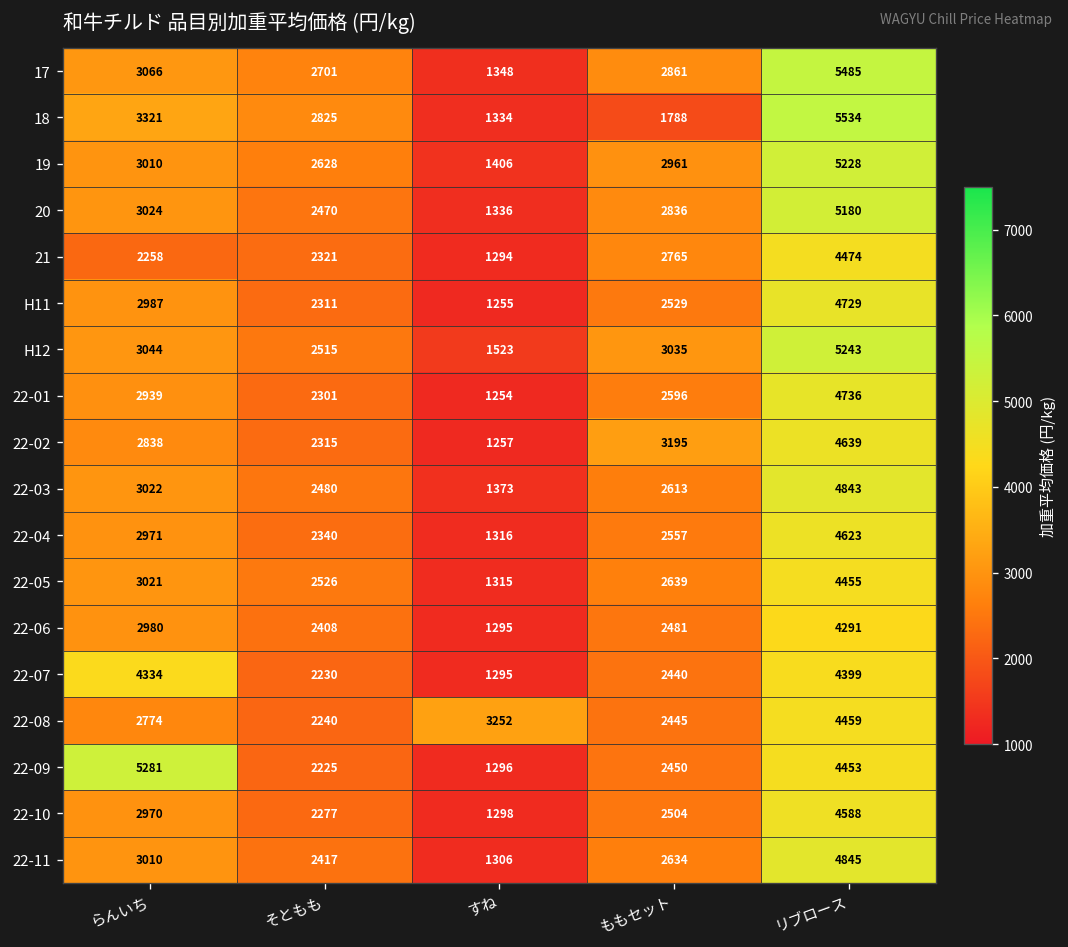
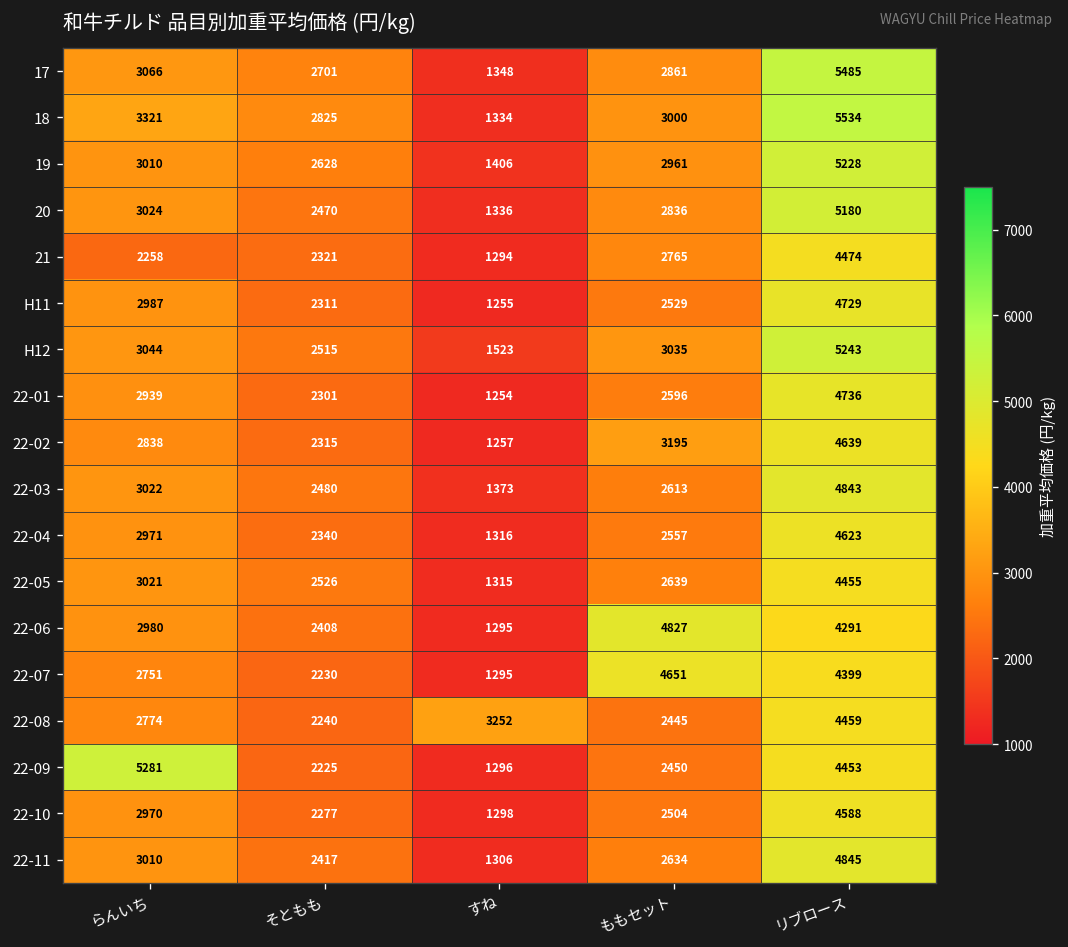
  {
    "17": {
      "らんいち": 3066,
      "そともも": 2701,
      "すね": 1348,
      "ももセット": 2861,
      "リブロース": 5485
    },
    "18": {
      "らんいち": 3321,
      "そともも": 2825,
      "すね": 1334,
-     "ももセット": 1788,
+     "ももセット": 3000,
      "リブロース": 5534
    },
    "19": {
      "らんいち": 3010,
      "そともも": 2628,
      "すね": 1406,
      "ももセット": 2961,
      "リブロース": 5228
    },
    "20": {
      "らんいち": 3024,
      "そともも": 2470,
      "すね": 1336,
      "ももセット": 2836,
      "リブロース": 5180
    },
    "21": {
      "らんいち": 2258,
      "そともも": 2321,
      "すね": 1294,
      "ももセット": 2765,
      "リブロース": 4474
    },
    "H11": {
      "らんいち": 2987,
      "そともも": 2311,
      "すね": 1255,
      "ももセット": 2529,
      "リブロース": 4729
    },
    "H12": {
      "らんいち": 3044,
      "そともも": 2515,
      "すね": 1523,
      "ももセット": 3035,
      "リブロース": 5243
    },
    "22-01": {
      "らんいち": 2939,
      "そともも": 2301,
      "すね": 1254,
      "ももセット": 2596,
      "リブロース": 4736
    },
    "22-02": {
      "らんいち": 2838,
      "そともも": 2315,
      "すね": 1257,
      "ももセット": 3195,
      "リブロース": 4639
    },
    "22-03": {
      "らんいち": 3022,
      "そともも": 2480,
      "すね": 1373,
      "ももセット": 2613,
      "リブロース": 4843
    },
    "22-04": {
      "らんいち": 2971,
      "そともも": 2340,
      "すね": 1316,
      "ももセット": 2557,
      "リブロース": 4623
    },
    "22-05": {
      "らんいち": 3021,
      "そともも": 2526,
      "すね": 1315,
      "ももセット": 2639,
      "リブロース": 4455
    },
    "22-06": {
      "らんいち": 2980,
      "そともも": 2408,
      "すね": 1295,
-     "ももセット": 2481,
+     "ももセット": 4827,
      "リブロース": 4291
    },
    "22-07": {
-     "らんいち": 4334,
+     "らんいち": 2751,
      "そともも": 2230,
      "すね": 1295,
-     "ももセット": 2440,
+     "ももセット": 4651,
      "リブロース": 4399
    },
    "22-08": {
      "らんいち": 2774,
      "そともも": 2240,
      "すね": 3252,
      "ももセット": 2445,
      "リブロース": 4459
    },
    "22-09": {
      "らんいち": 5281,
      "そともも": 2225,
      "すね": 1296,
      "ももセット": 2450,
      "リブロース": 4453
    },
    "22-10": {
      "らんいち": 2970,
      "そともも": 2277,
      "すね": 1298,
      "ももセット": 2504,
      "リブロース": 4588
    },
    "22-11": {
      "らんいち": 3010,
      "そともも": 2417,
      "すね": 1306,
      "ももセット": 2634,
      "リブロース": 4845
    }
  }
